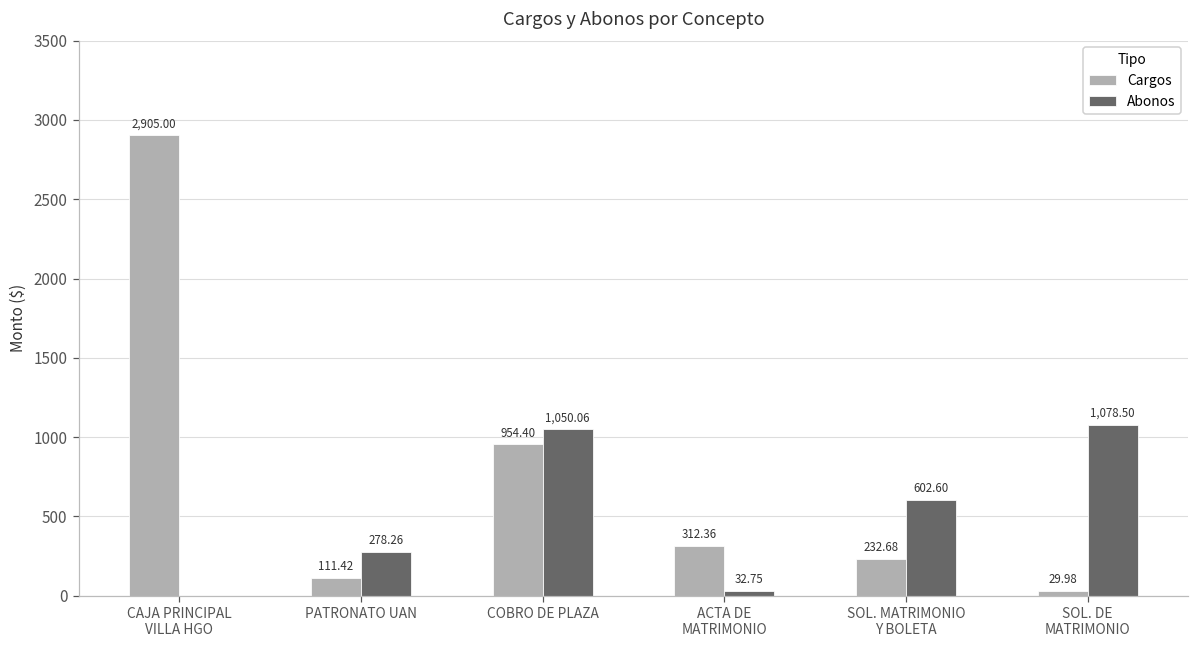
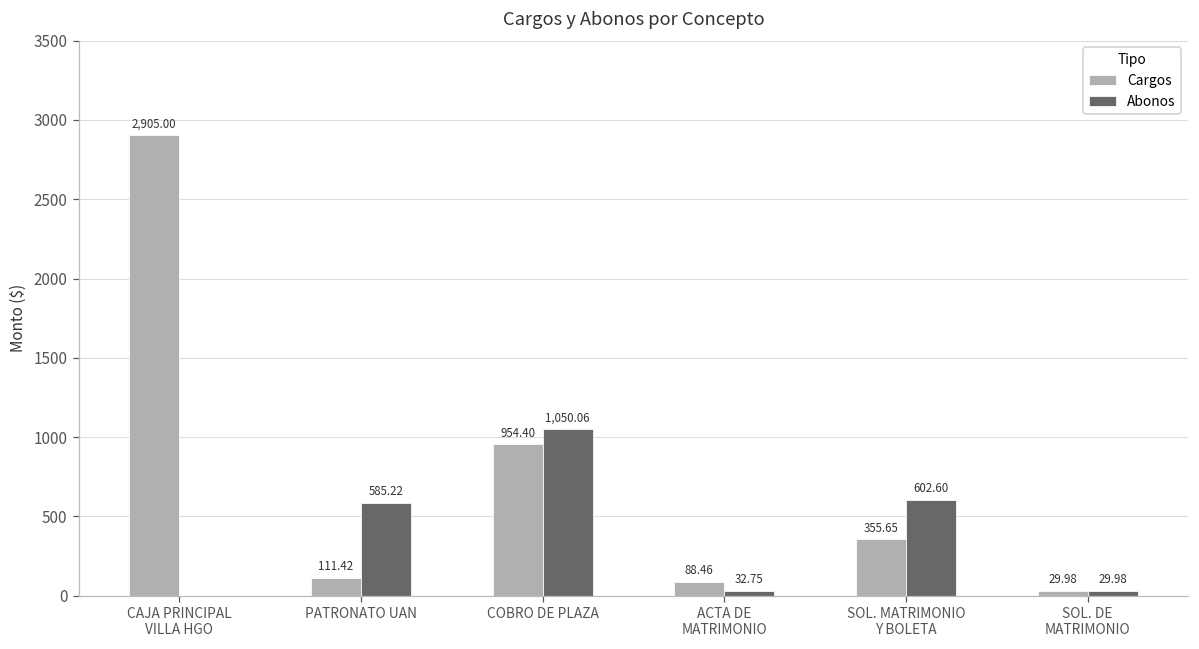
  {
    "Cargos": {
      "CAJA PRINCIPAL VILLA HGO": "2,905.00",
      "PATRONATO UAN": "111.42",
      "COBRO DE PLAZA": "954.40",
-     "ACTA DE MATRIMONIO": "312.36",
-     "SOL. MATRIMONIO Y BOLETA": "232.68",
+     "ACTA DE MATRIMONIO": "88.46",
+     "SOL. MATRIMONIO Y BOLETA": "355.65",
      "SOL. DE MATRIMONIO": "29.98"
    },
    "Abonos": {
-     "PATRONATO UAN": "278.26",
+     "PATRONATO UAN": "585.22",
      "COBRO DE PLAZA": "1,050.06",
      "ACTA DE MATRIMONIO": "32.75",
      "SOL. MATRIMONIO Y BOLETA": "602.60",
-     "SOL. DE MATRIMONIO": "1,078.50"
+     "SOL. DE MATRIMONIO": "29.98"
    }
  }
